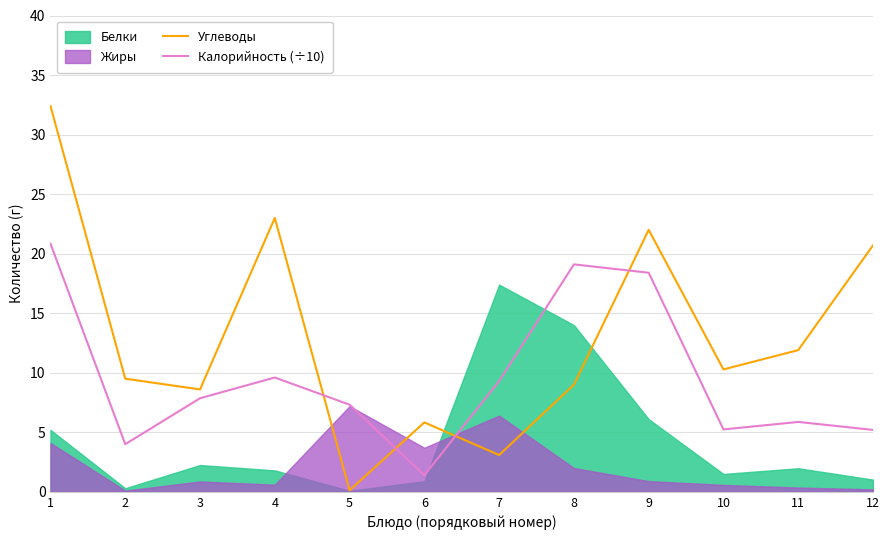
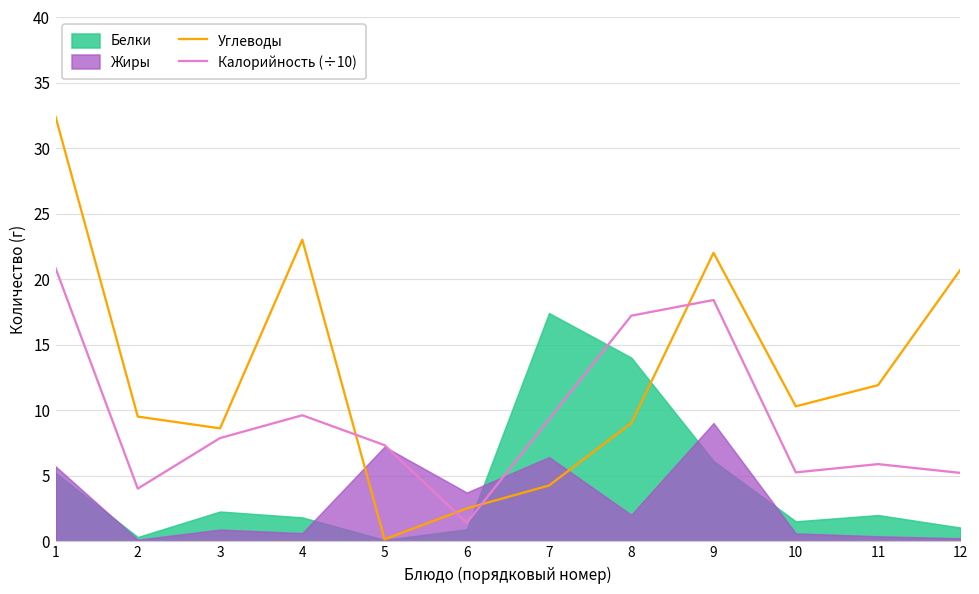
  {
    "Углеводы": {
      "1": 32.4,
      "2": 9.5,
      "3": 8.6,
      "4": 23.0,
-     "6": 5.8,
-     "7": 3.1,
+     "6": 2.5,
+     "7": 4.2,
      "8": 9.0,
      "9": 22.0,
      "10": 10.3,
      "11": 11.9,
      "12": 20.7
    },
    "Белки": {
      "1": 5.2,
      "3": 2.3,
      "4": 1.8,
      "6": 0.9,
      "7": 17.4,
      "8": 14.0,
      "9": 6.1,
      "10": 1.5,
      "11": 2.0,
      "12": 1.0
    },
    "Жиры": {
-     "1": 4.1,
+     "1": 5.7,
      "3": 0.9,
      "4": 0.6,
      "6": 3.7,
      "7": 6.4,
      "8": 2.0,
-     "9": 0.9,
+     "9": 9.0,
      "10": 0.6,
      "11": 0.4
    },
    "Калорийность (÷10)": {
      "1": 20.8,
      "2": 4.0,
      "3": 7.9,
      "4": 9.6,
      "6": 1.4,
      "7": 9.3,
-     "8": 19.1,
+     "8": 17.2,
      "9": 18.4,
      "10": 5.2,
      "11": 5.9,
      "12": 5.2
    }
  }
